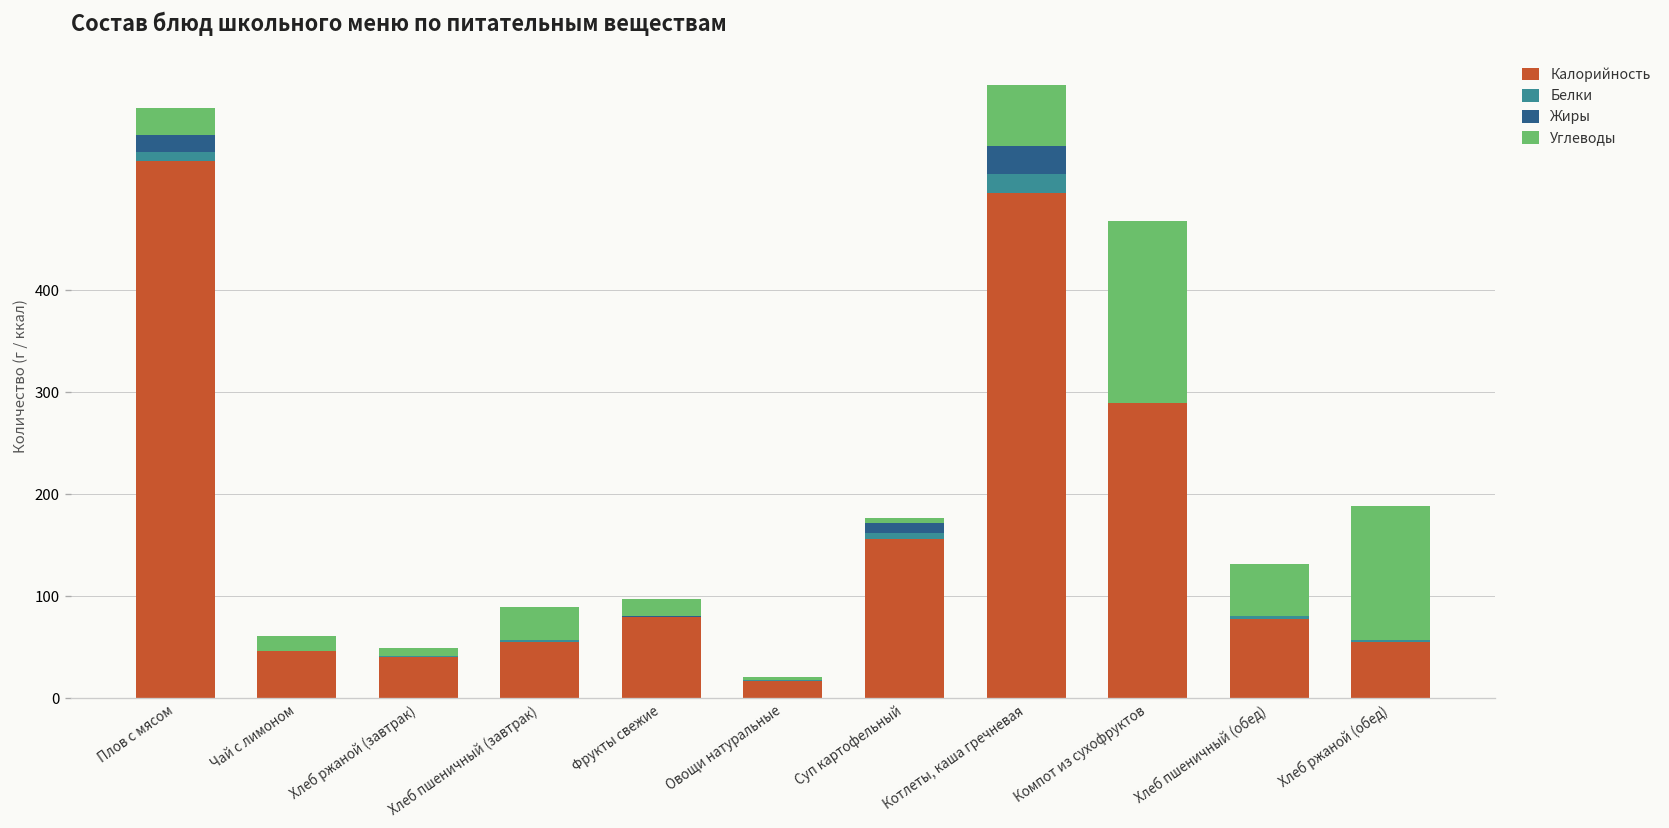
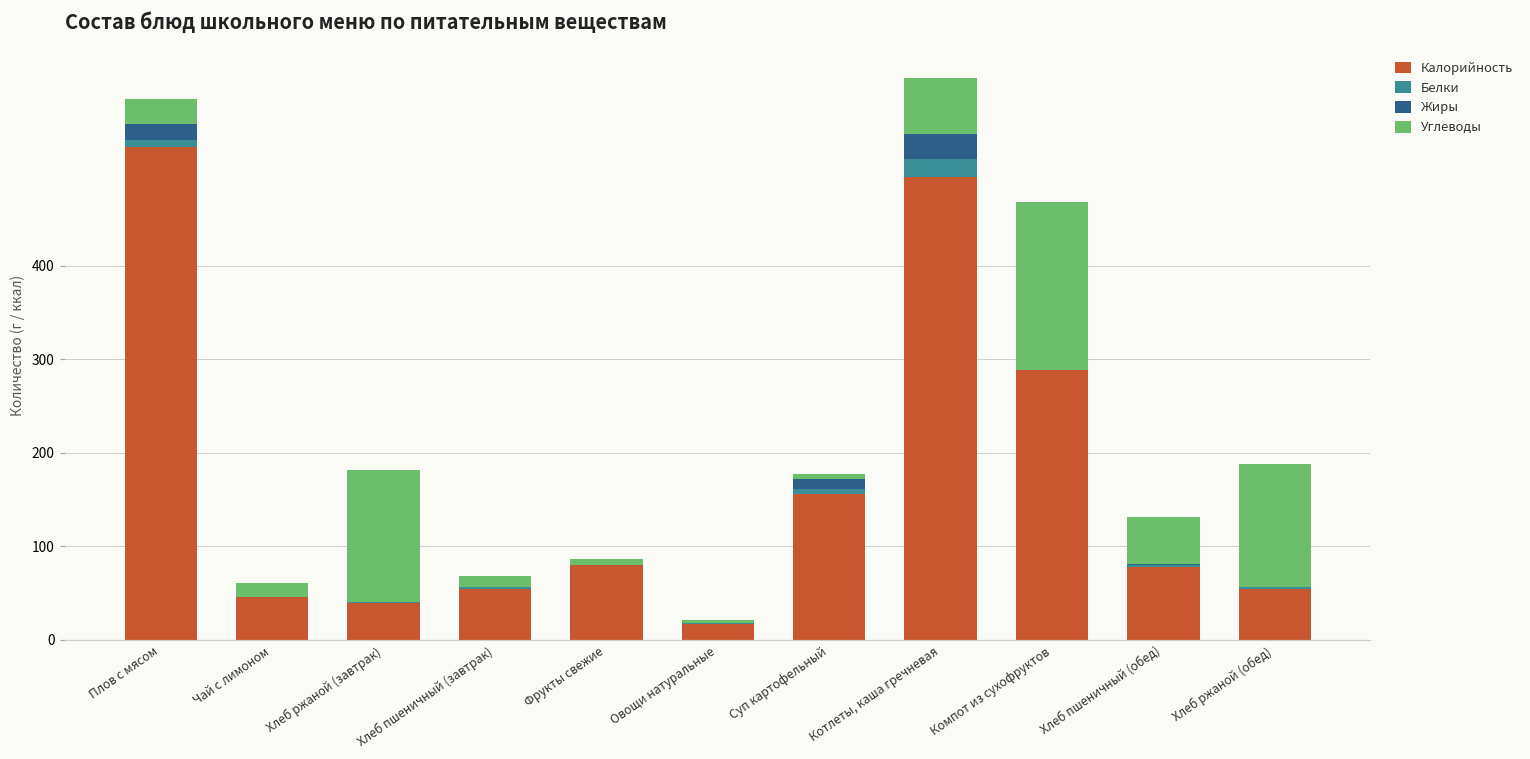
  {
    "Калорийность": {
      "Плов с мясом": 530,
      "Чай с лимоном": 50,
      "Хлеб ржаной (завтрак)": 40,
      "Хлеб пшеничный (завтрак)": 50,
      "Фрукты свежие": 80,
      "Овощи натуральные": 20,
      "Суп картофельный": 160,
      "Котлеты, каша гречневая": 500,
      "Компот из сухофруктов": 290,
      "Хлеб пшеничный (обед)": 80,
      "Хлеб ржаной (обед)": 60
    },
    "Углеводы": {
      "Плов с мясом": 30,
      "Чай с лимоном": 20,
-     "Хлеб ржаной (завтрак)": 10,
-     "Хлеб пшеничный (завтрак)": 30,
-     "Фрукты свежие": 20,
+     "Хлеб ржаной (завтрак)": 140,
+     "Хлеб пшеничный (завтрак)": 10,
+     "Фрукты свежие": 10,
      "Овощи натуральные": 0,
      "Суп картофельный": 10,
      "Котлеты, каша гречневая": 60,
      "Компот из сухофруктов": 180,
      "Хлеб пшеничный (обед)": 50,
      "Хлеб ржаной (обед)": 130
    }
  }
